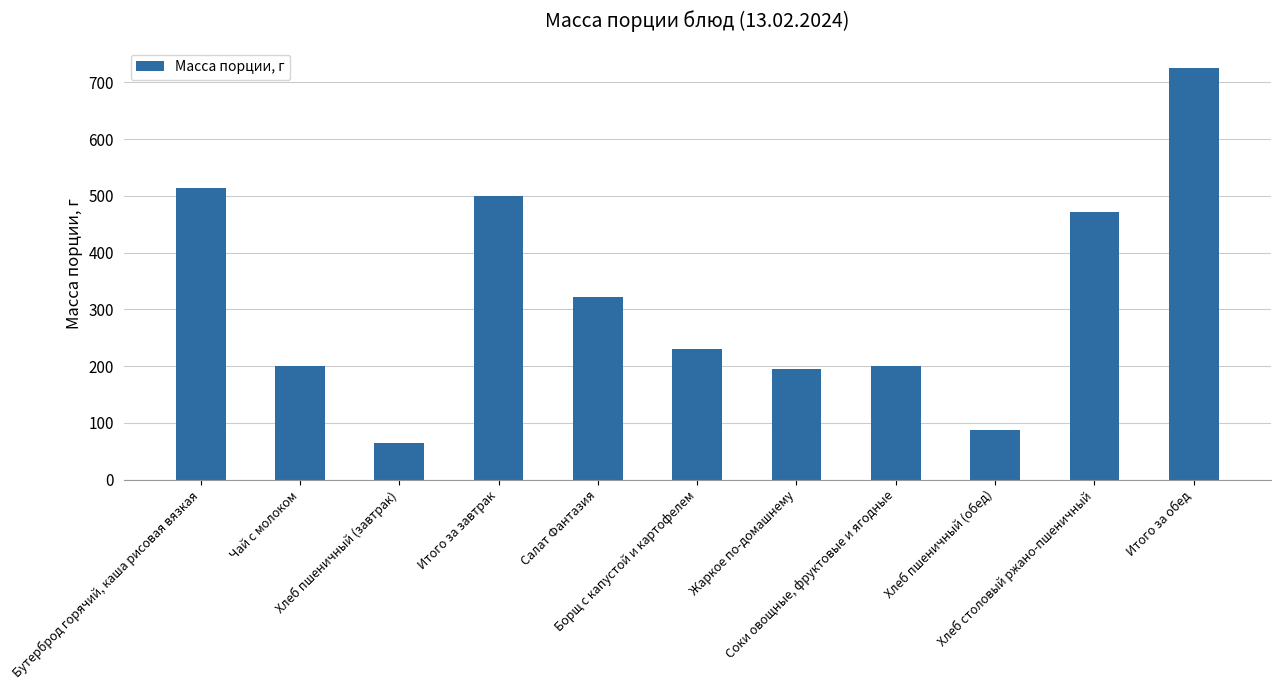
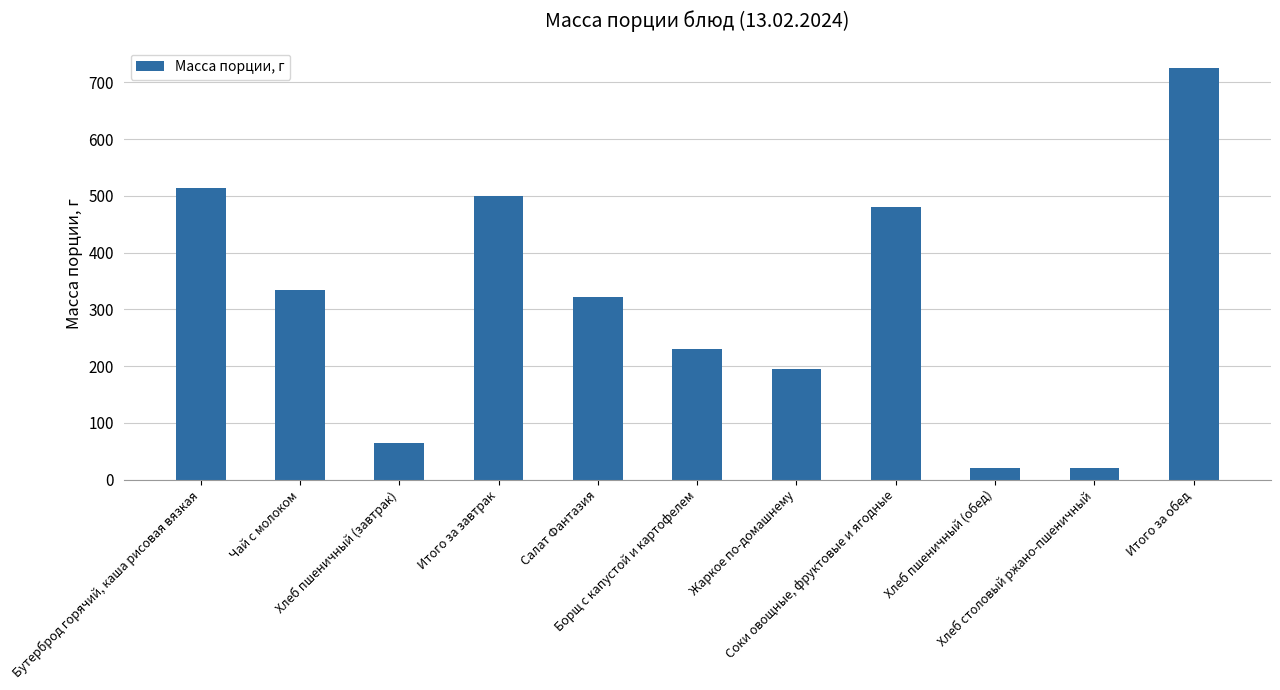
  {
    "Бутерброд горячий, каша рисовая вязкая": 510,
-   "Чай с молоком": 200,
+   "Чай с молоком": 330,
    "Хлеб пшеничный (завтрак)": 60,
    "Итого за завтрак": 500,
    "Салат Фантазия": 320,
    "Борщ с капустой и картофелем": 230,
    "Жаркое по-домашнему": 200,
-   "Соки овощные, фруктовые и ягодные": 200,
-   "Хлеб пшеничный (обед)": 90,
-   "Хлеб столовый ржано-пшеничный": 470,
+   "Соки овощные, фруктовые и ягодные": 480,
+   "Хлеб пшеничный (обед)": 20,
+   "Хлеб столовый ржано-пшеничный": 20,
    "Итого за обед": 730
  }
